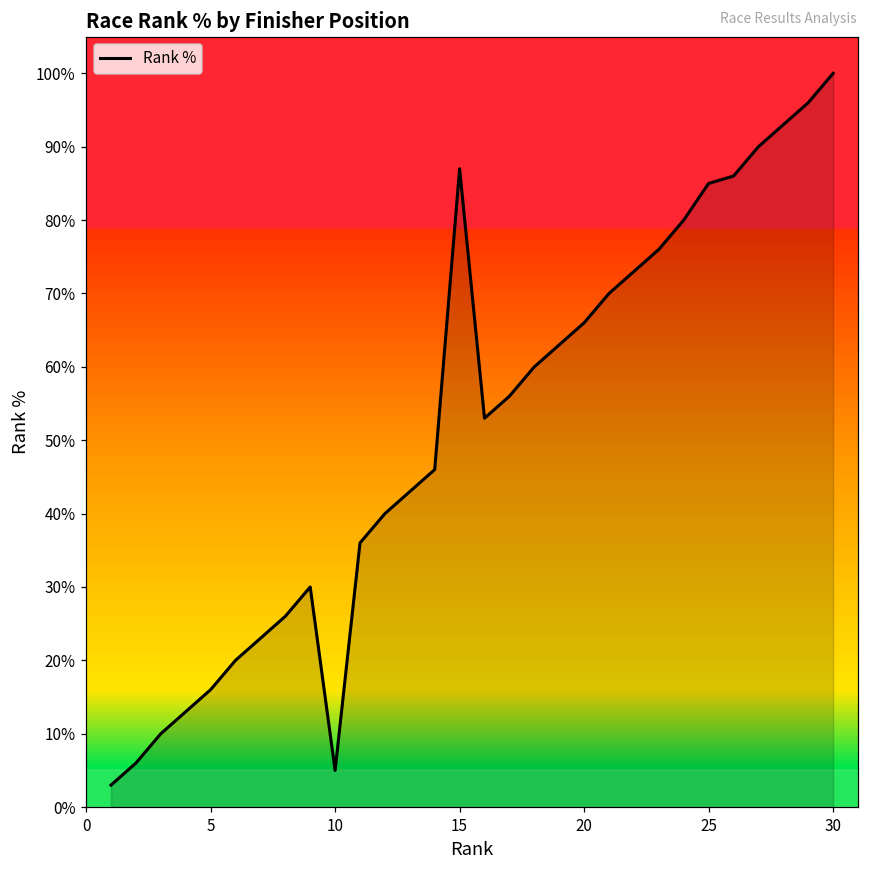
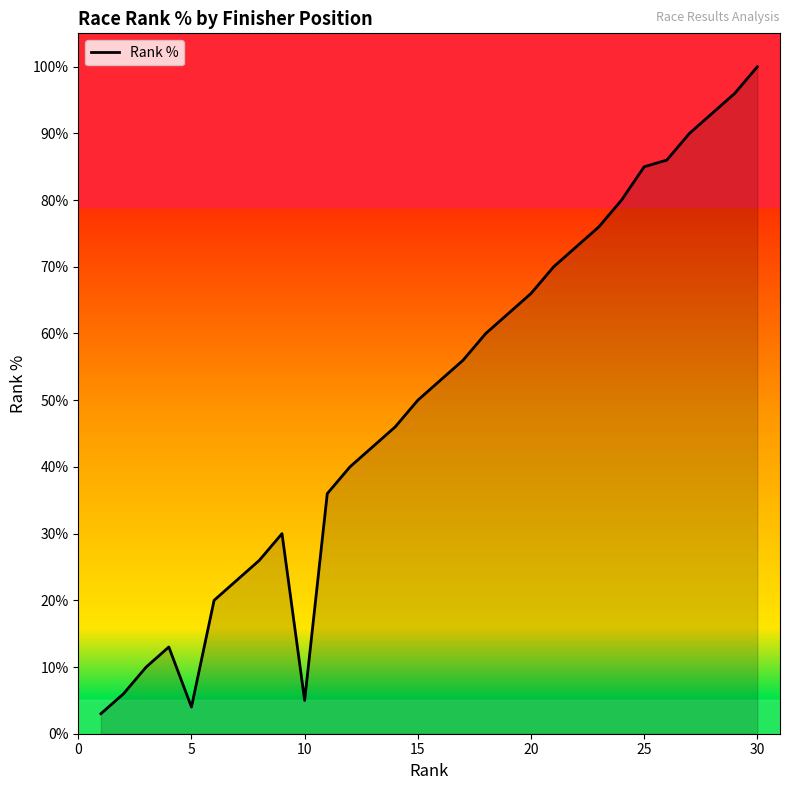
  {
-   "5": "16%",
+   "5": "4%",
    "10": "5%",
-   "15": "87%",
+   "15": "50%",
    "20": "66%",
    "25": "85%",
    "30": "100%"
  }
